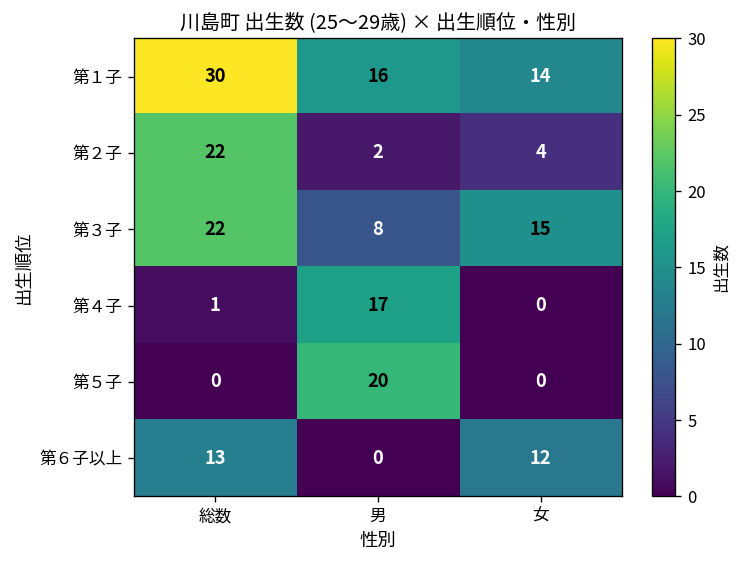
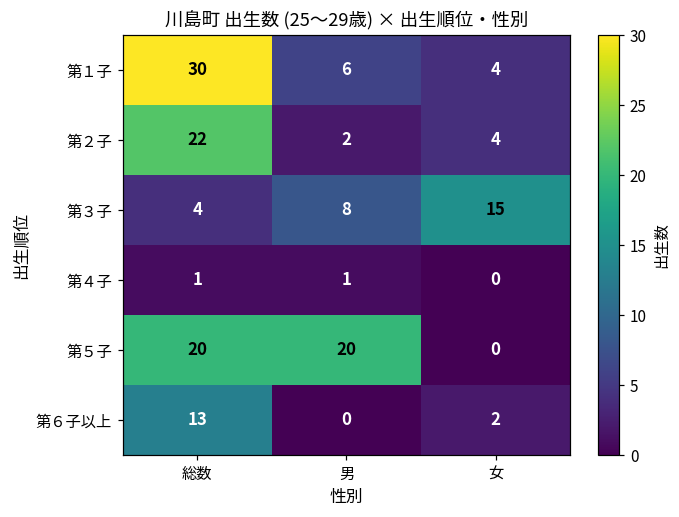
  {
    "第１子": {
      "総数": 30,
-     "男": 16,
-     "女": 14
+     "男": 6,
+     "女": 4
    },
    "第２子": {
      "総数": 22,
      "男": 2,
      "女": 4
    },
    "第３子": {
-     "総数": 22,
+     "総数": 4,
      "男": 8,
      "女": 15
    },
    "第４子": {
      "総数": 1,
-     "男": 17,
+     "男": 1,
      "女": 0
    },
    "第５子": {
-     "総数": 0,
+     "総数": 20,
      "男": 20,
      "女": 0
    },
    "第６子以上": {
      "総数": 13,
      "男": 0,
-     "女": 12
+     "女": 2
    }
  }
